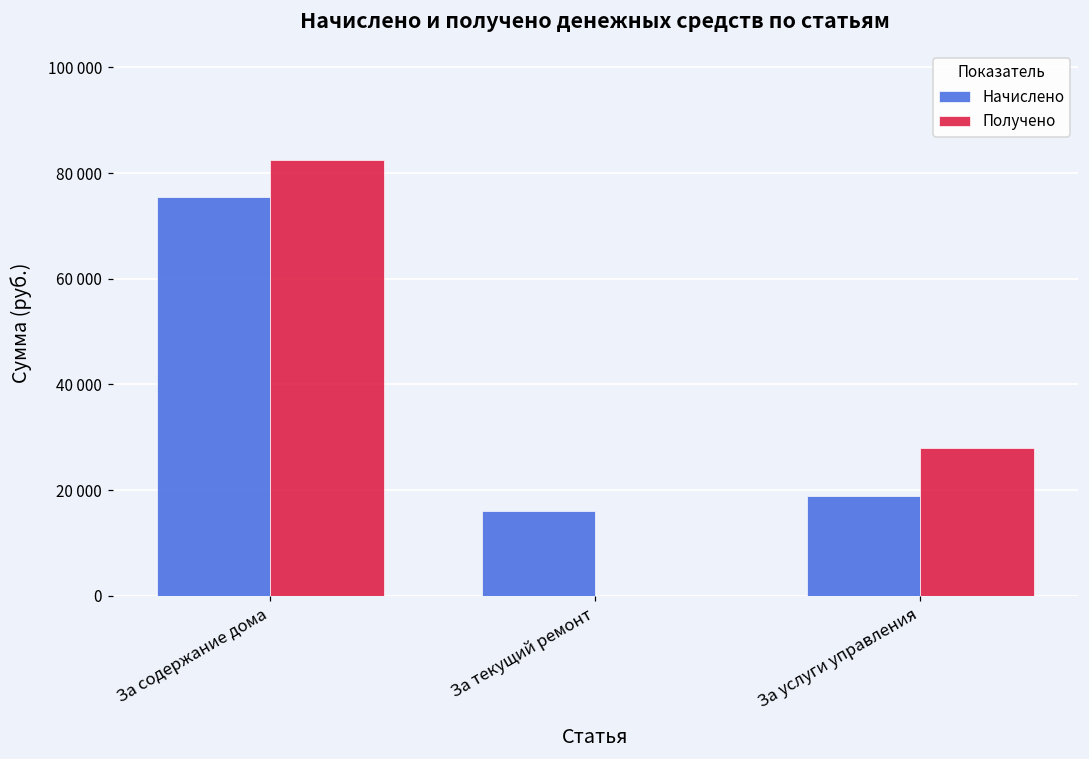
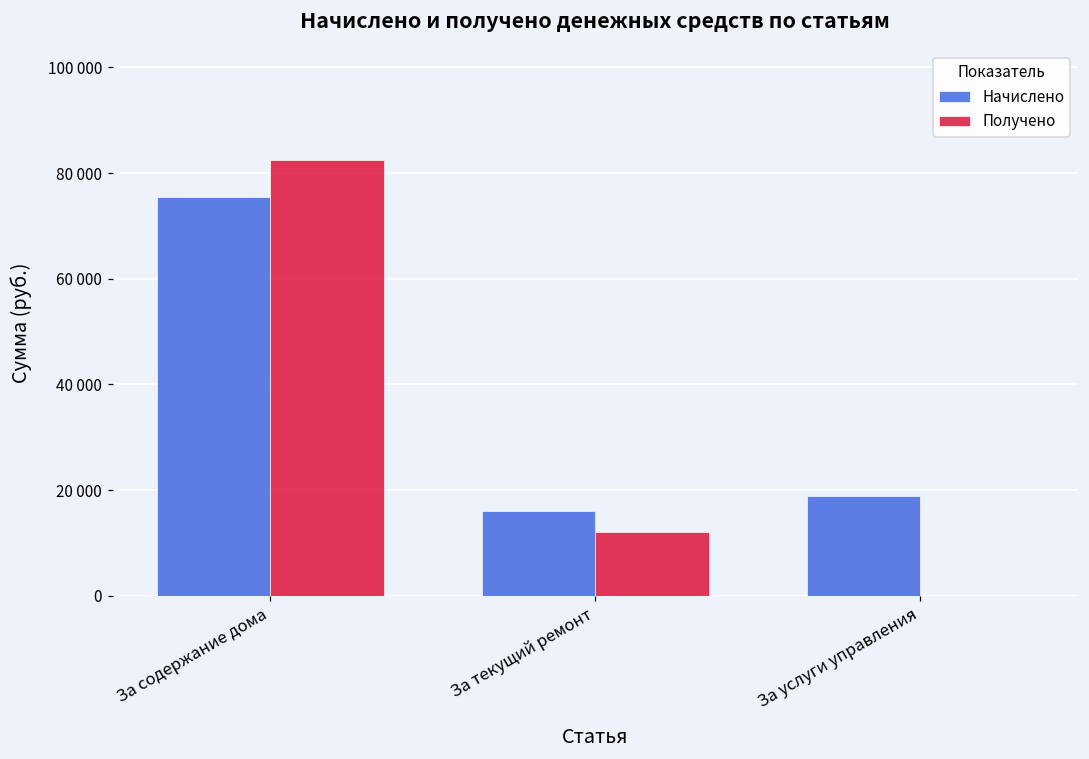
  {
    "Начислено": {
      "За содержание дома": 75000,
      "За текущий ремонт": 16000,
      "За услуги управления": 19000
    },
    "Получено": {
      "За содержание дома": 83000,
-     "За текущий ремонт": 0,
-     "За услуги управления": 28000
+     "За текущий ремонт": 12000,
+     "За услуги управления": 0
    }
  }
